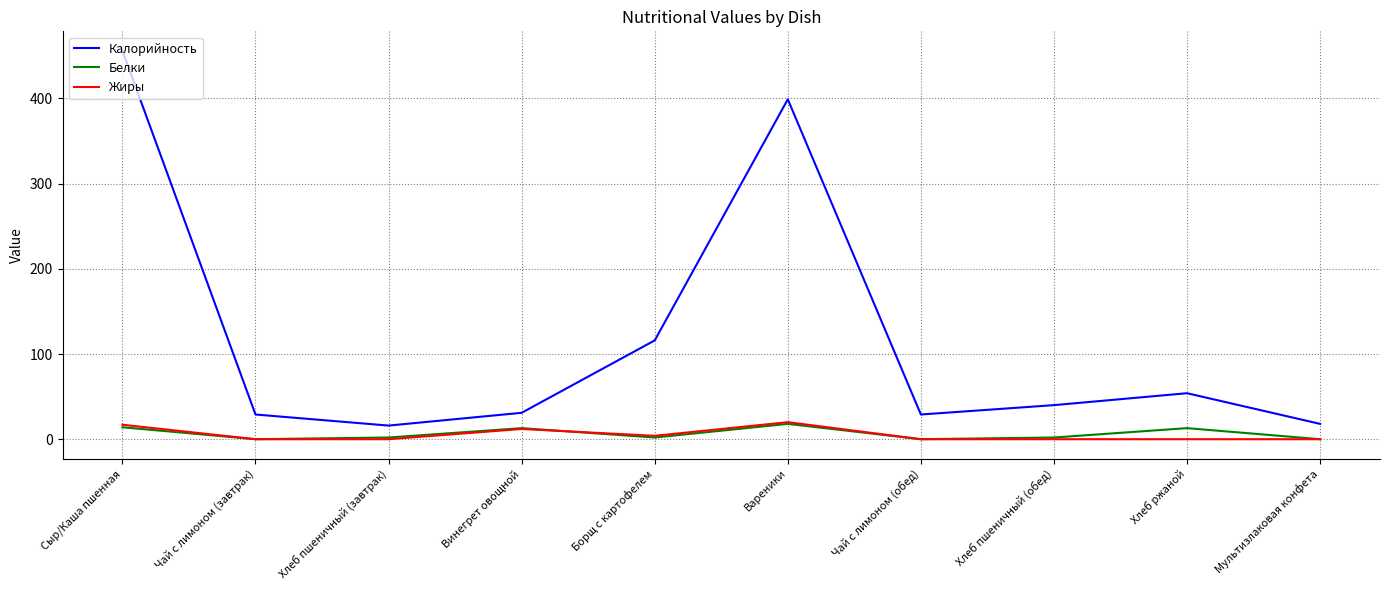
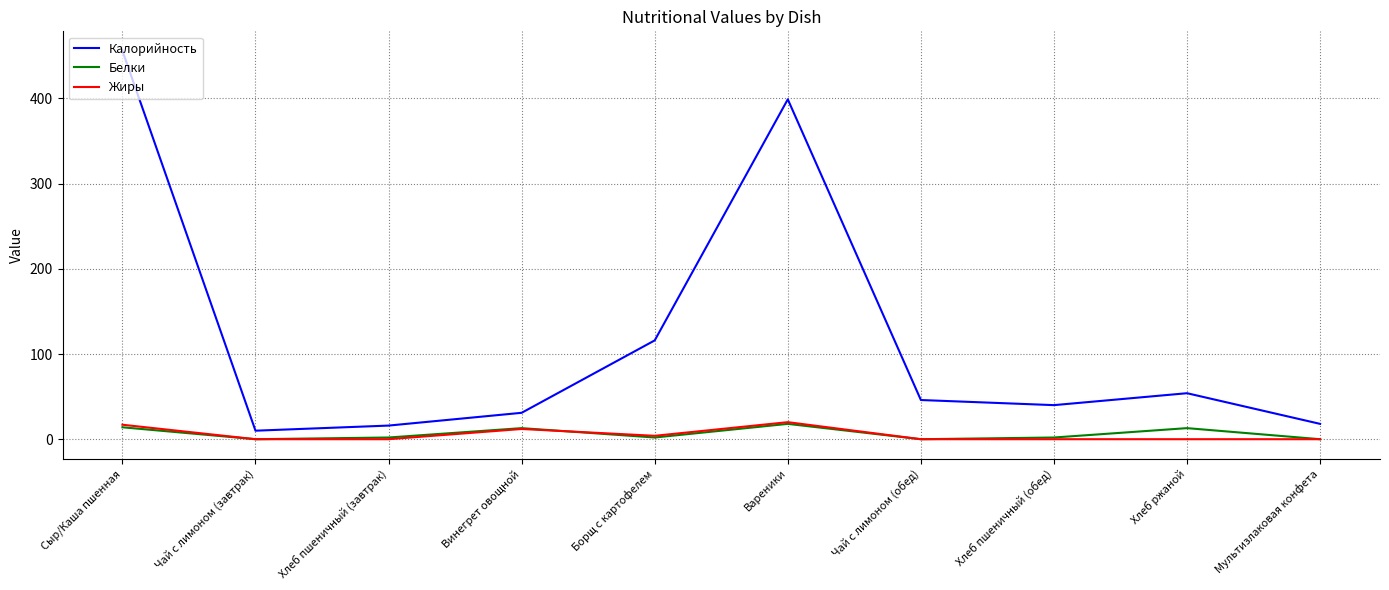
  {
    "Калорийность": {
-     "Чай с лимоном (завтрак)": 30,
+     "Чай с лимоном (завтрак)": 10,
      "Хлеб пшеничный (завтрак)": 20,
      "Винегрет овощной": 30,
      "Борщ с картофелем": 120,
      "Вареники": 400,
-     "Чай с лимоном (обед)": 30,
+     "Чай с лимоном (обед)": 50,
      "Хлеб пшеничный (обед)": 40,
      "Хлеб ржаной": 50,
      "Мультизлаковая конфета": 20
    },
    "Белки": {
      "Сыр/Каша пшенная": 10,
      "Хлеб ржаной": 10
    },
    "Жиры": {
      "Сыр/Каша пшенная": 20,
      "Хлеб ржаной": 0
    }
  }
